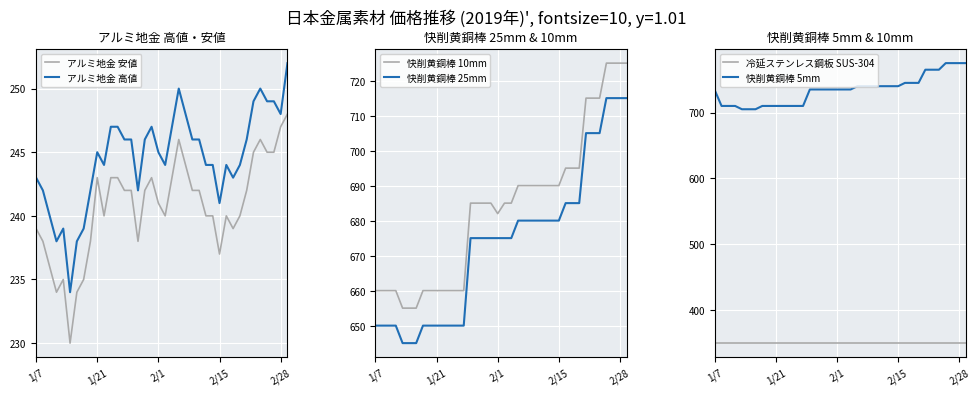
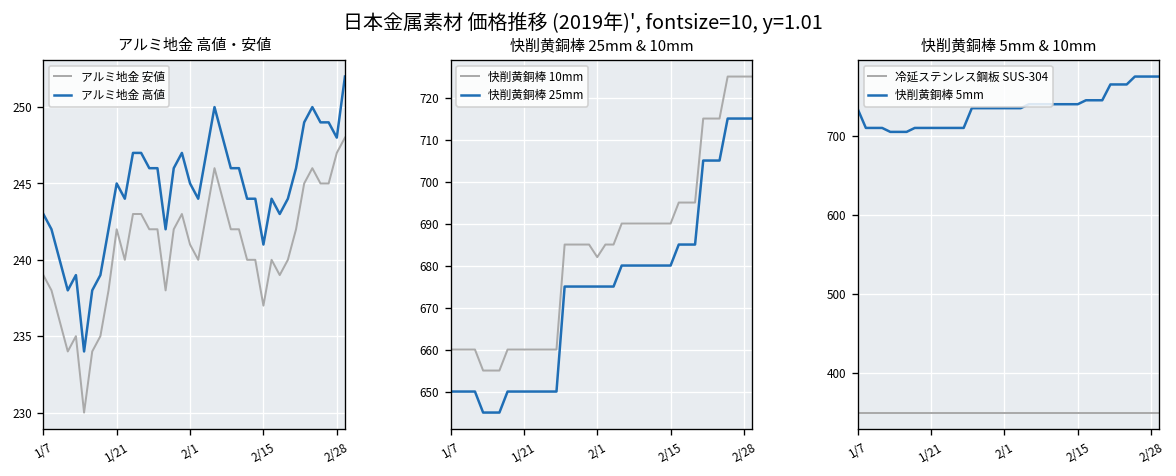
  {
    "アルミ地金 高値・安値": {
      "アルミ地金 安値": {
        "1/7": 239,
-       "1/21": 243,
+       "1/21": 242,
        "2/1": 241,
        "2/15": 237,
        "2/28": 247
      },
      "アルミ地金 高値": {
        "1/7": 243,
        "1/21": 245,
        "2/1": 245,
        "2/15": 241,
        "2/28": 248
      }
    },
    "快削黄銅棒 25mm & 10mm": {
      "快削黄銅棒 10mm": {
        "1/7": 660,
        "1/21": 660,
        "2/1": 682,
        "2/15": 690,
        "2/28": 725
      },
      "快削黄銅棒 25mm": {
        "1/7": 650,
        "1/21": 650,
        "2/1": 675,
        "2/15": 680,
        "2/28": 715
      }
    },
    "快削黄銅棒 5mm & 10mm": {
      "冷延ステンレス鋼板 SUS-304": {
        "1/7": 350,
        "1/21": 350,
        "2/1": 350,
        "2/15": 350,
        "2/28": 350
      },
      "快削黄銅棒 5mm": {
        "1/7": 730,
        "1/21": 710,
        "2/1": 740,
        "2/15": 740,
        "2/28": 780
      }
    }
  }
